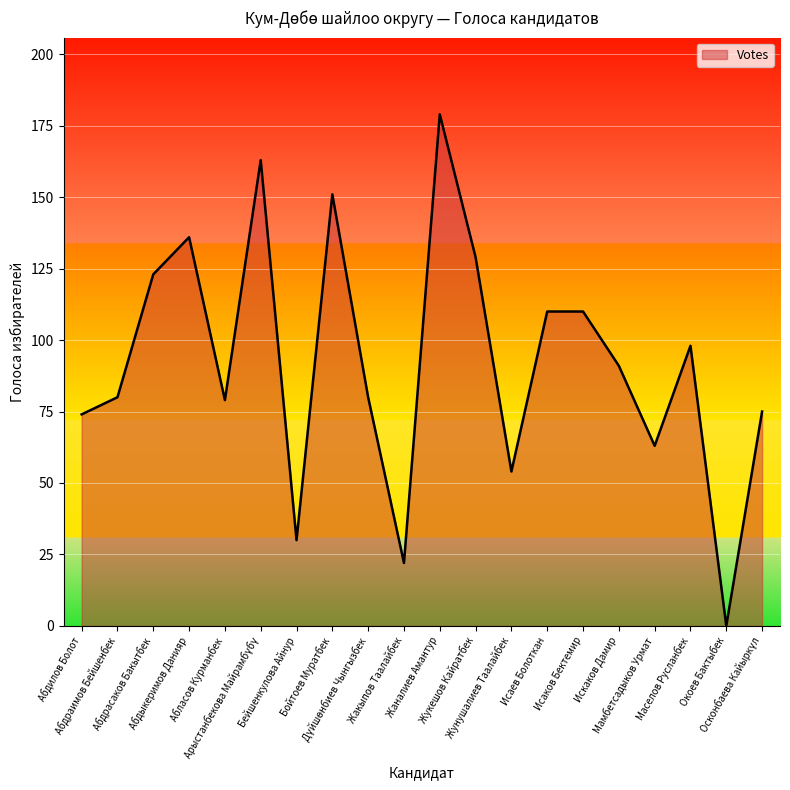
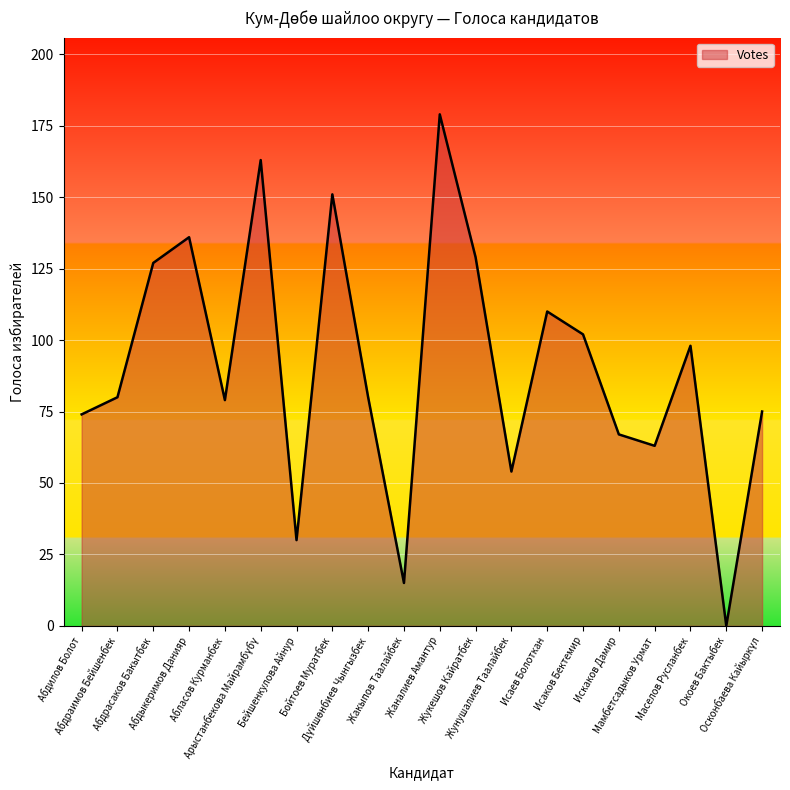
  {
    "Абдилов Болот": 74,
    "Абдраимов Бейшенбек": 80,
-   "Абдрасаков Бакытбек": 123,
+   "Абдрасаков Бакытбек": 127,
    "Абдыкеримов Данияр": 136,
    "Абласов Курманбек": 79,
    "Арыстанбекова Майрамбүбү": 163,
    "Бейшенкулова Айнур": 30,
    "Бойтоев Муратбек": 151,
    "Дүйшөнбиев Чынгызбек": 80,
-   "Жакыпов Таалайбек": 22,
+   "Жакыпов Таалайбек": 15,
    "Жаналиев Амантур": 179,
    "Жукешов Кайратбек": 129,
    "Жунушалиев Таалайбек": 54,
    "Исаев Болоткан": 110,
-   "Исаков Бектемир": 110,
-   "Искаков Дамир": 91,
+   "Исаков Бектемир": 102,
+   "Искаков Дамир": 67,
    "Мамбетсадыков Урмат": 63,
    "Маселов Русланбек": 98,
    "Окоев Бактыбек": 0,
    "Осконбаева Кайыркүл": 75
  }
